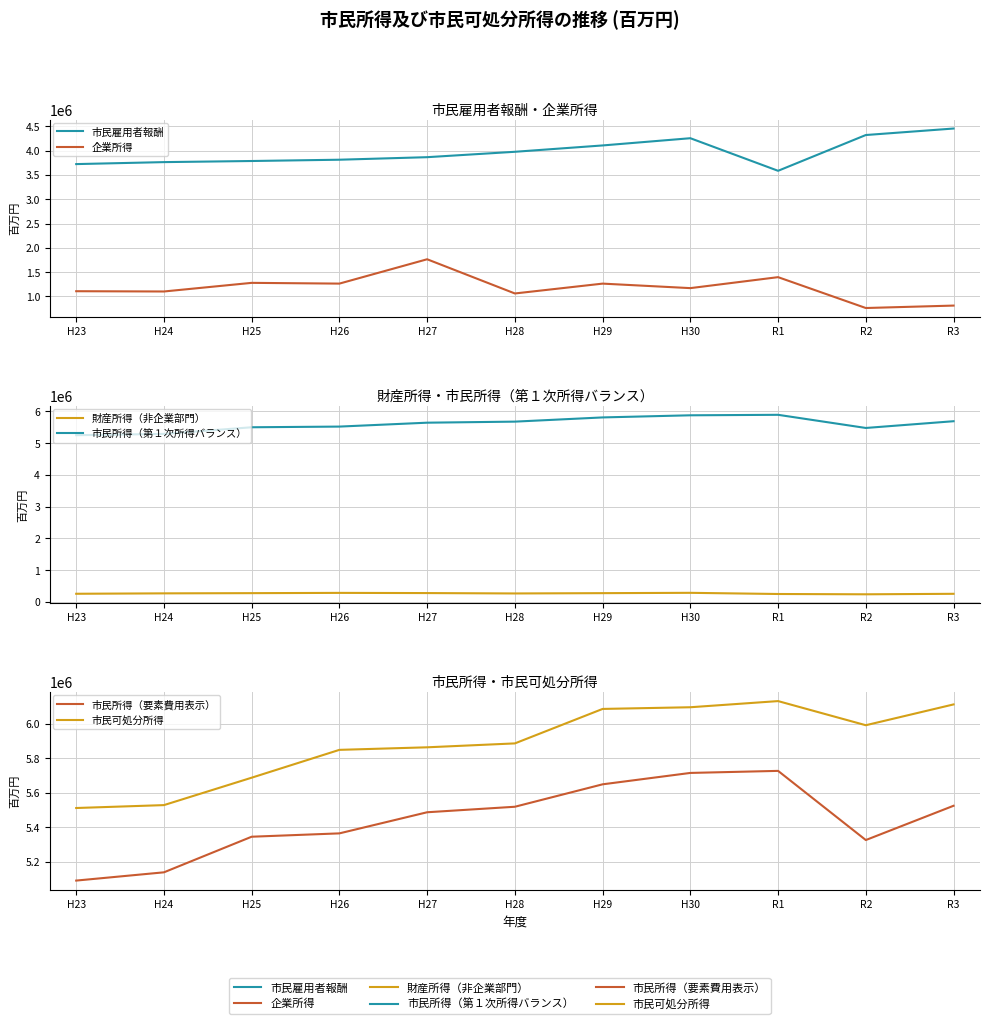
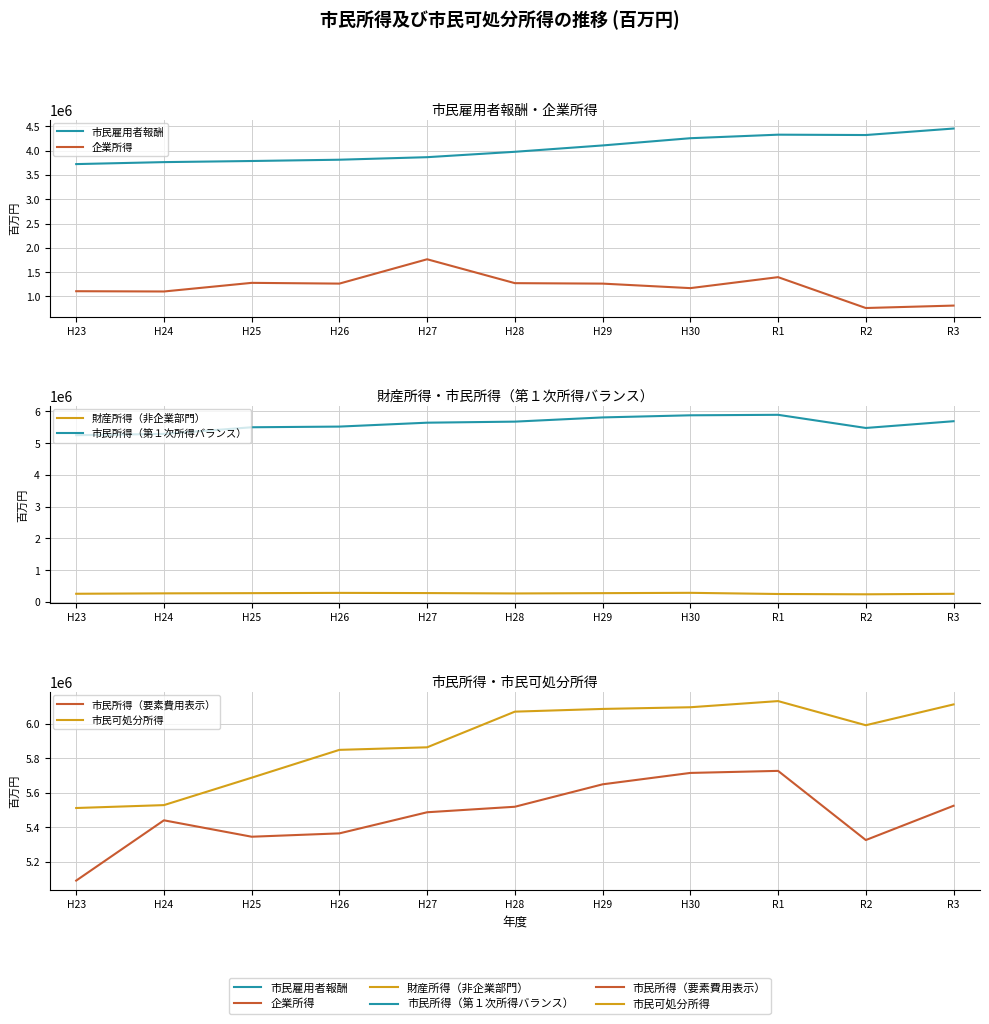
  {
    "市民雇用者報酬・企業所得": {
      "市民雇用者報酬": {
        "H23": 3700000,
        "H24": 3800000,
        "H25": 3800000,
        "H26": 3800000,
        "H27": 3900000,
        "H28": 4000000,
        "H29": 4100000,
        "H30": 4300000,
-       "R1": 3600000,
+       "R1": 4300000,
        "R2": 4300000,
        "R3": 4500000
      },
      "企業所得": {
        "H23": 1100000,
        "H24": 1100000,
        "H25": 1300000,
        "H26": 1300000,
        "H27": 1800000,
-       "H28": 1100000,
+       "H28": 1300000,
        "H29": 1300000,
        "H30": 1200000,
        "R1": 1400000,
        "R2": 800000,
        "R3": 800000
      }
    },
    "財産所得・市民所得（第１次所得バランス）": {
      "財産所得（非企業部門）": {
        "H23": 300000,
        "H24": 300000,
        "H25": 300000,
        "H26": 300000,
        "H27": 300000,
        "H28": 300000,
        "H29": 300000,
        "H30": 300000,
        "R1": 300000,
        "R2": 200000,
        "R3": 300000
      },
      "市民所得（第１次所得バランス）": {
        "H25": 5500000,
        "H26": 5500000,
        "H27": 5600000,
        "H28": 5700000,
        "H29": 5800000,
        "H30": 5900000,
        "R1": 5900000,
        "R2": 5500000,
        "R3": 5700000
      }
    },
    "市民所得・市民可処分所得": {
      "市民所得（要素費用表示）": {
        "H23": 5090000,
-       "H24": 5140000,
+       "H24": 5440000,
        "H25": 5350000,
        "H26": 5360000,
        "H27": 5490000,
        "H28": 5520000,
        "H29": 5650000,
        "H30": 5720000,
        "R1": 5730000,
        "R2": 5330000,
        "R3": 5520000
      },
      "市民可処分所得": {
        "H23": 5510000,
        "H24": 5530000,
        "H25": 5690000,
        "H26": 5850000,
        "H27": 5860000,
-       "H28": 5890000,
+       "H28": 6070000,
        "H29": 6090000,
        "H30": 6100000,
        "R1": 6130000,
        "R2": 5990000,
        "R3": 6110000
      }
    }
  }
